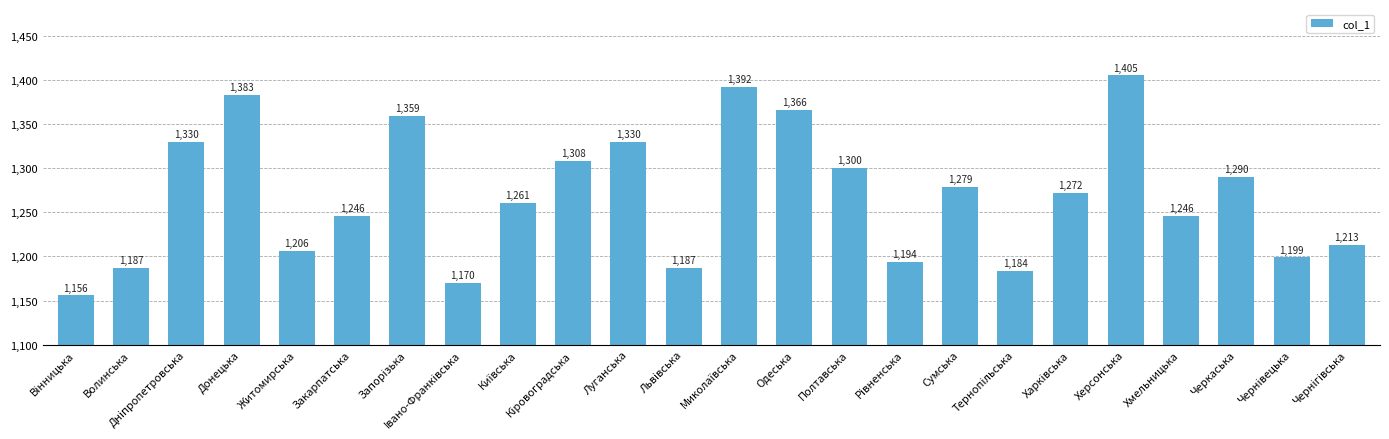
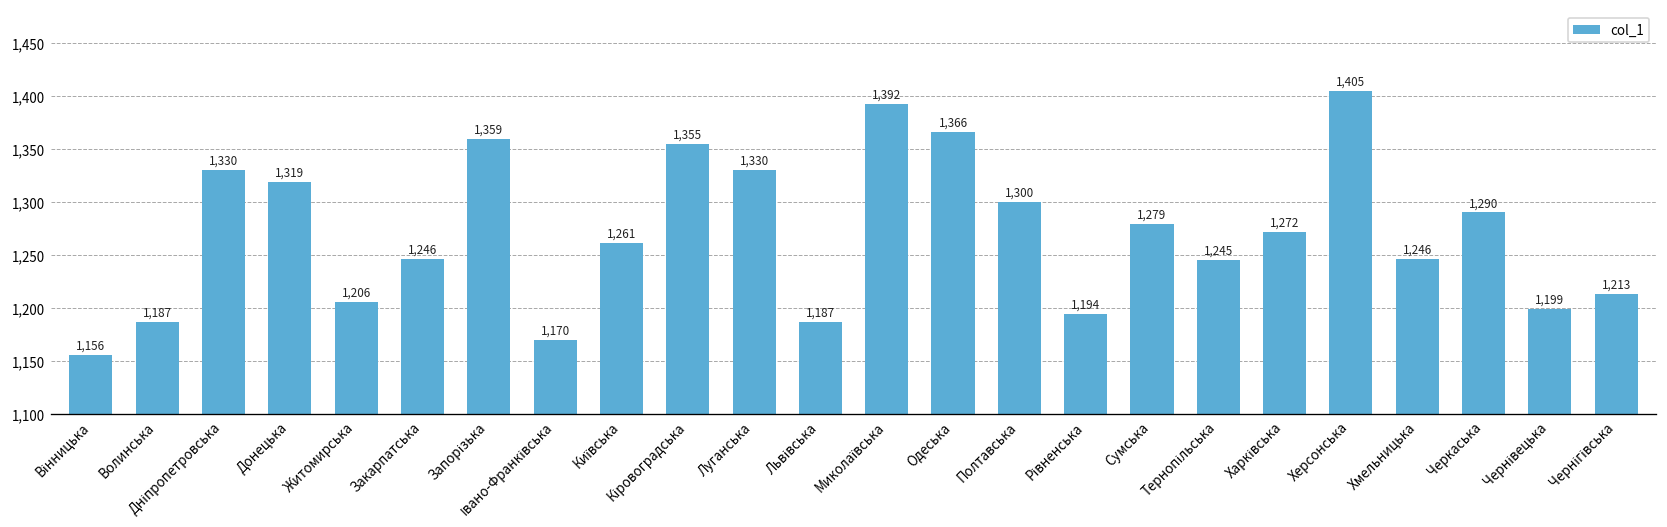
  {
    "Вінницька": "1,156",
    "Волинська": "1,187",
    "Дніпропетровська": "1,330",
-   "Донецька": "1,383",
+   "Донецька": "1,319",
    "Житомирська": "1,206",
    "Закарпатська": "1,246",
    "Запорізька": "1,359",
    "Івано-Франківська": "1,170",
    "Київська": "1,261",
-   "Кіровоградська": "1,308",
+   "Кіровоградська": "1,355",
    "Луганська": "1,330",
    "Львівська": "1,187",
    "Миколаївська": "1,392",
    "Одеська": "1,366",
    "Полтавська": "1,300",
    "Рівненська": "1,194",
    "Сумська": "1,279",
-   "Тернопільська": "1,184",
+   "Тернопільська": "1,245",
    "Харківська": "1,272",
    "Херсонська": "1,405",
    "Хмельницька": "1,246",
    "Черкаська": "1,290",
    "Чернівецька": "1,199",
    "Чернігівська": "1,213"
  }
